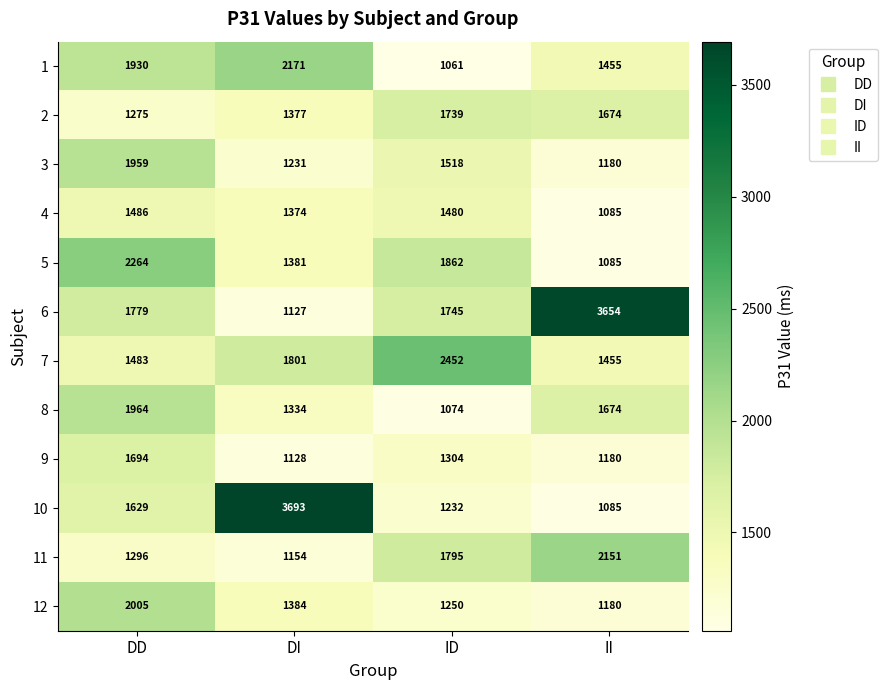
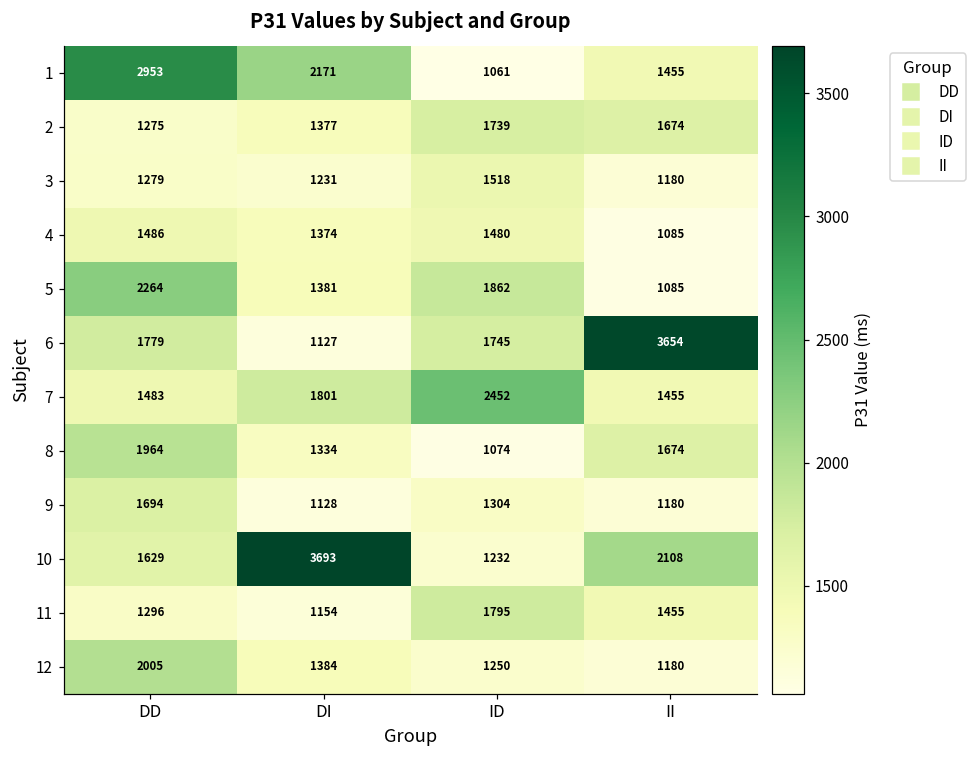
  {
    "1": {
-     "DD": 1930,
+     "DD": 2953,
      "DI": 2171,
      "ID": 1061,
      "II": 1455
    },
    "2": {
      "DD": 1275,
      "DI": 1377,
      "ID": 1739,
      "II": 1674
    },
    "3": {
-     "DD": 1959,
+     "DD": 1279,
      "DI": 1231,
      "ID": 1518,
      "II": 1180
    },
    "4": {
      "DD": 1486,
      "DI": 1374,
      "ID": 1480,
      "II": 1085
    },
    "5": {
      "DD": 2264,
      "DI": 1381,
      "ID": 1862,
      "II": 1085
    },
    "6": {
      "DD": 1779,
      "DI": 1127,
      "ID": 1745,
      "II": 3654
    },
    "7": {
      "DD": 1483,
      "DI": 1801,
      "ID": 2452,
      "II": 1455
    },
    "8": {
      "DD": 1964,
      "DI": 1334,
      "ID": 1074,
      "II": 1674
    },
    "9": {
      "DD": 1694,
      "DI": 1128,
      "ID": 1304,
      "II": 1180
    },
    "10": {
      "DD": 1629,
      "DI": 3693,
      "ID": 1232,
-     "II": 1085
+     "II": 2108
    },
    "11": {
      "DD": 1296,
      "DI": 1154,
      "ID": 1795,
-     "II": 2151
+     "II": 1455
    },
    "12": {
      "DD": 2005,
      "DI": 1384,
      "ID": 1250,
      "II": 1180
    }
  }
